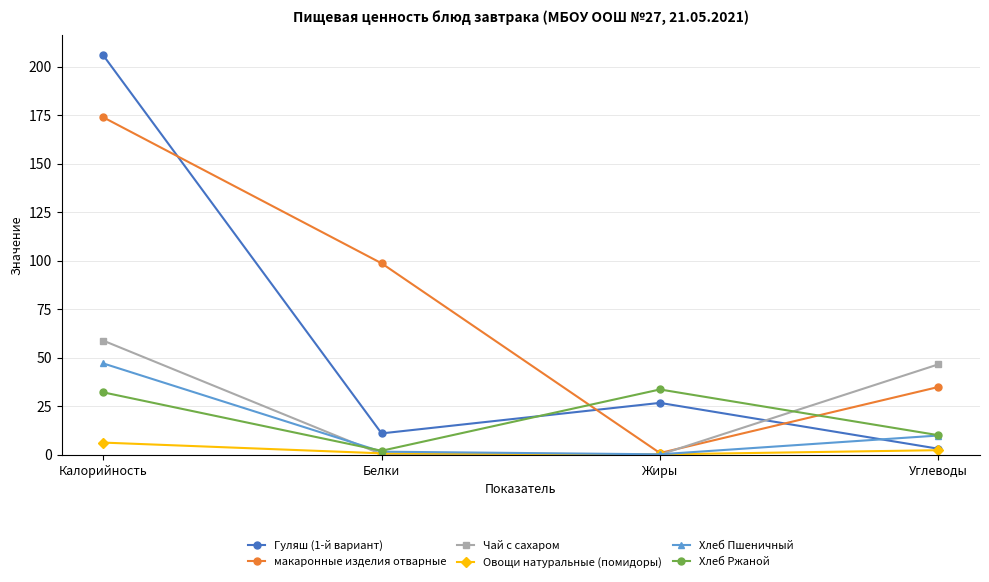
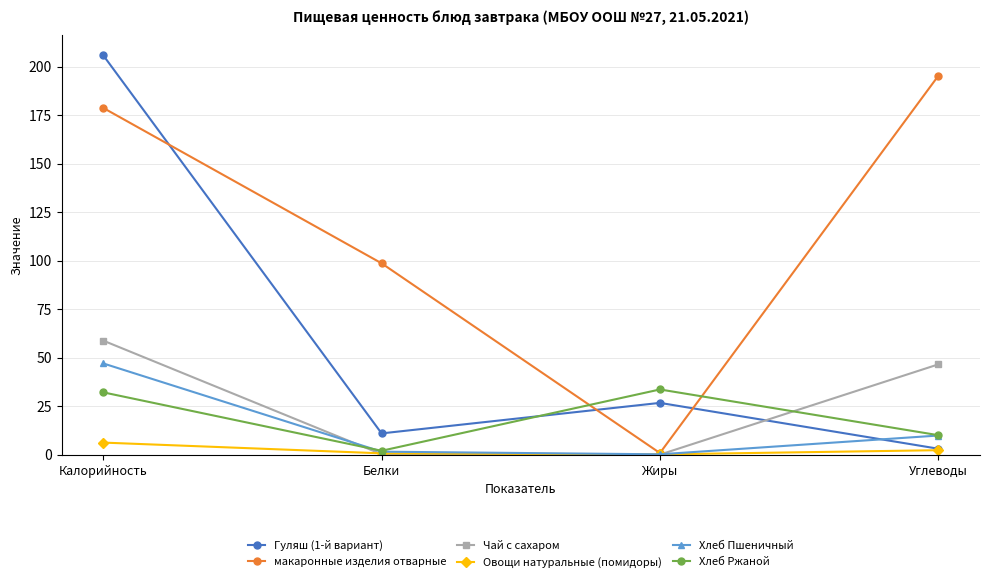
  {
    "макаронные изделия отварные": {
-     "Калорийность": 174,
+     "Калорийность": 179,
      "Белки": 99,
-     "Углеводы": 35
+     "Углеводы": 195
    },
    "Чай с сахаром": {
      "Калорийность": 59,
      "Углеводы": 47
    },
    "Овощи натуральные (помидоры)": {
      "Калорийность": 6
    },
    "Хлеб Ржаной": {
      "Калорийность": 32,
      "Жиры": 34
    }
  }
